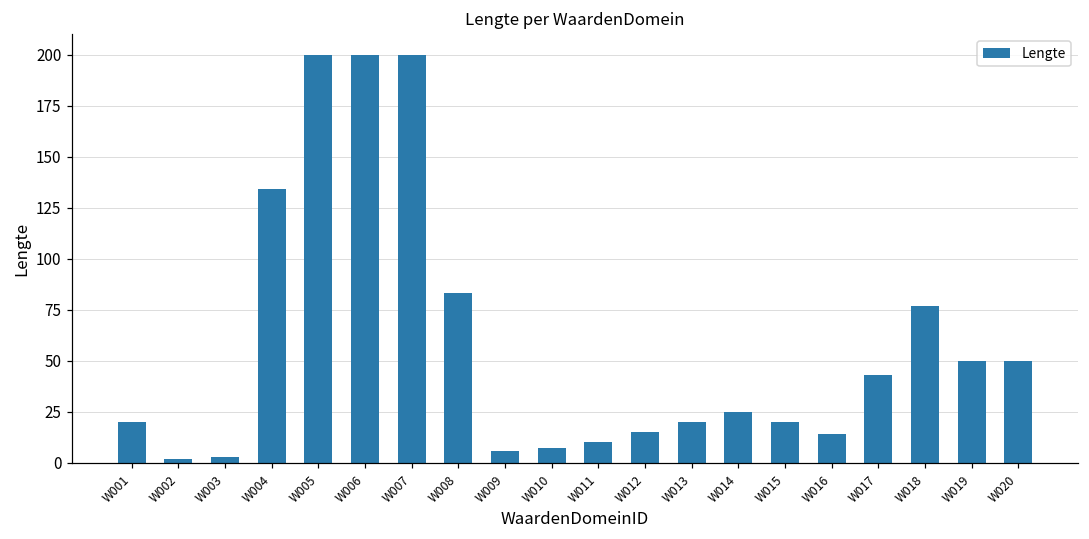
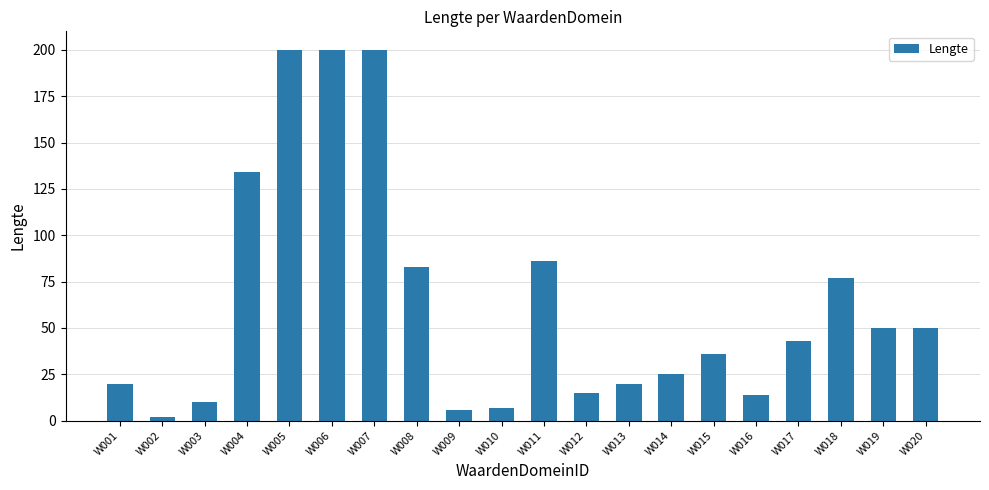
  {
    "W001": 20,
    "W002": 2,
-   "W003": 3,
+   "W003": 10,
    "W004": 134,
    "W005": 200,
    "W006": 200,
    "W007": 200,
    "W008": 83,
    "W009": 6,
    "W010": 7,
-   "W011": 10,
+   "W011": 86,
    "W012": 15,
    "W013": 20,
    "W014": 25,
-   "W015": 20,
+   "W015": 36,
    "W016": 14,
    "W017": 43,
    "W018": 77,
    "W019": 50,
    "W020": 50
  }
